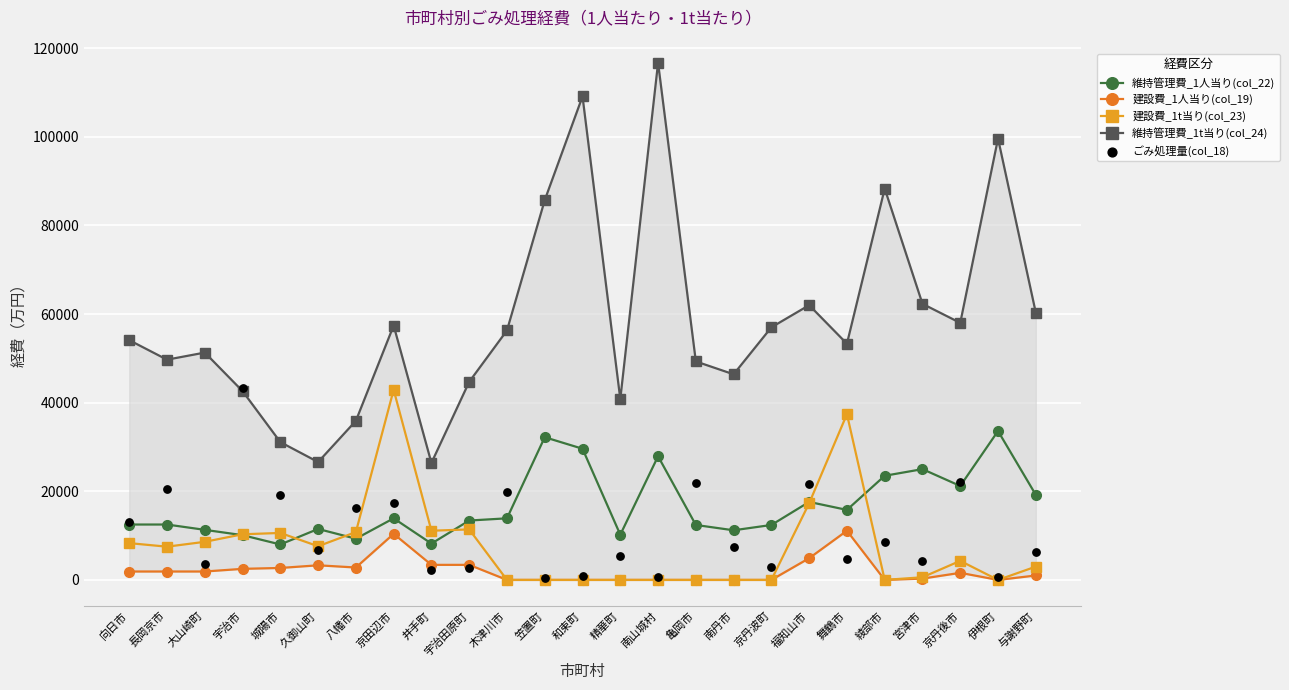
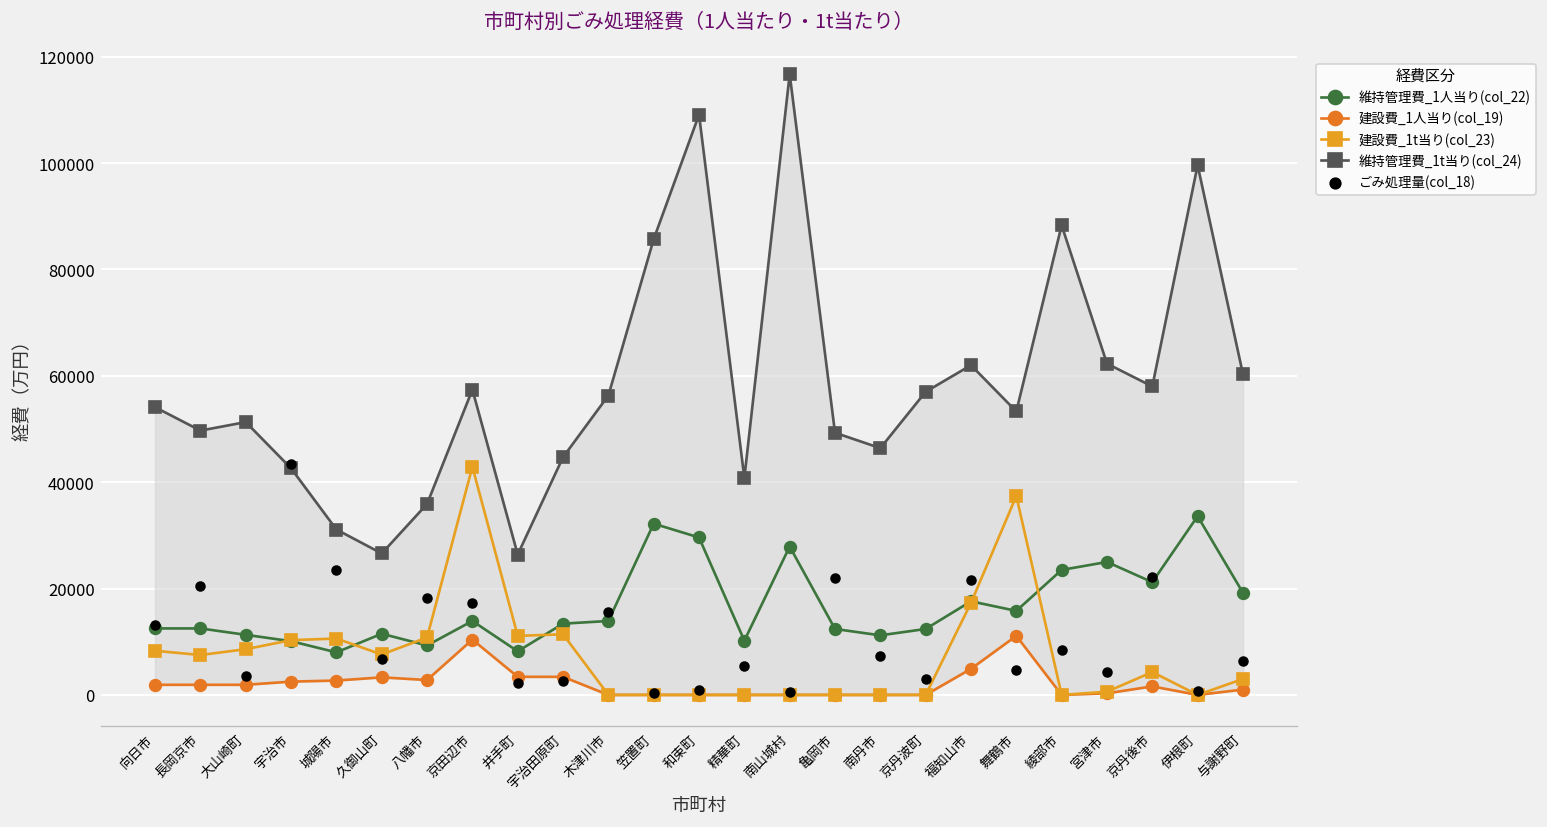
  {
    "ごみ処理量(col_18)": {
-     "城陽市": 19000,
-     "八幡市": 16000,
-     "木津川市": 20000
+     "城陽市": 23000,
+     "八幡市": 18000,
+     "木津川市": 16000
    }
  }
